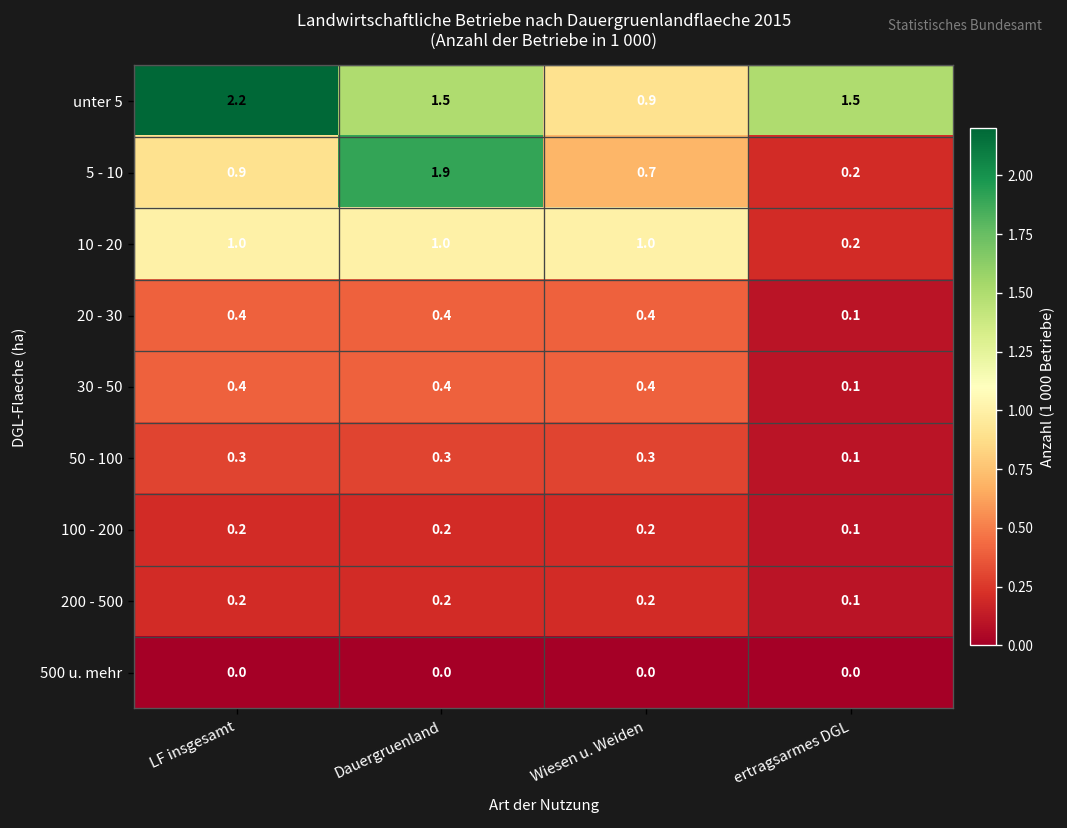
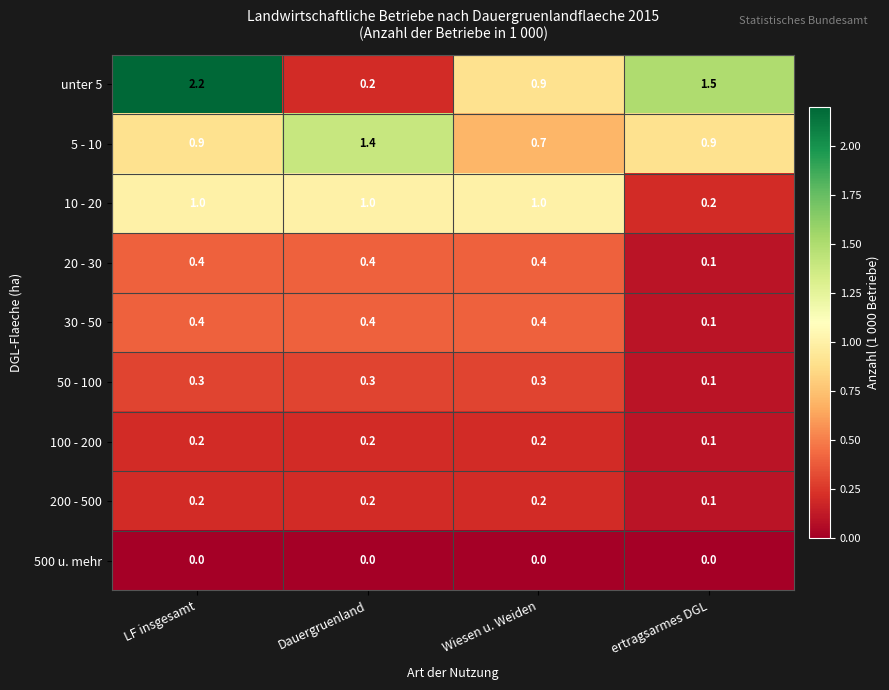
  {
    "unter 5": {
      "LF insgesamt": 2.2,
-     "Dauergruenland": 1.5,
+     "Dauergruenland": 0.2,
      "Wiesen u. Weiden": 0.9,
      "ertragsarmes DGL": 1.5
    },
    "5 - 10": {
      "LF insgesamt": 0.9,
-     "Dauergruenland": 1.9,
+     "Dauergruenland": 1.4,
      "Wiesen u. Weiden": 0.7,
-     "ertragsarmes DGL": 0.2
+     "ertragsarmes DGL": 0.9
    },
    "10 - 20": {
      "LF insgesamt": 1.0,
      "Dauergruenland": 1.0,
      "Wiesen u. Weiden": 1.0,
      "ertragsarmes DGL": 0.2
    },
    "20 - 30": {
      "LF insgesamt": 0.4,
      "Dauergruenland": 0.4,
      "Wiesen u. Weiden": 0.4,
      "ertragsarmes DGL": 0.1
    },
    "30 - 50": {
      "LF insgesamt": 0.4,
      "Dauergruenland": 0.4,
      "Wiesen u. Weiden": 0.4,
      "ertragsarmes DGL": 0.1
    },
    "50 - 100": {
      "LF insgesamt": 0.3,
      "Dauergruenland": 0.3,
      "Wiesen u. Weiden": 0.3,
      "ertragsarmes DGL": 0.1
    },
    "100 - 200": {
      "LF insgesamt": 0.2,
      "Dauergruenland": 0.2,
      "Wiesen u. Weiden": 0.2,
      "ertragsarmes DGL": 0.1
    },
    "200 - 500": {
      "LF insgesamt": 0.2,
      "Dauergruenland": 0.2,
      "Wiesen u. Weiden": 0.2,
      "ertragsarmes DGL": 0.1
    },
    "500 u. mehr": {
      "LF insgesamt": 0.0,
      "Dauergruenland": 0.0,
      "Wiesen u. Weiden": 0.0,
      "ertragsarmes DGL": 0.0
    }
  }
